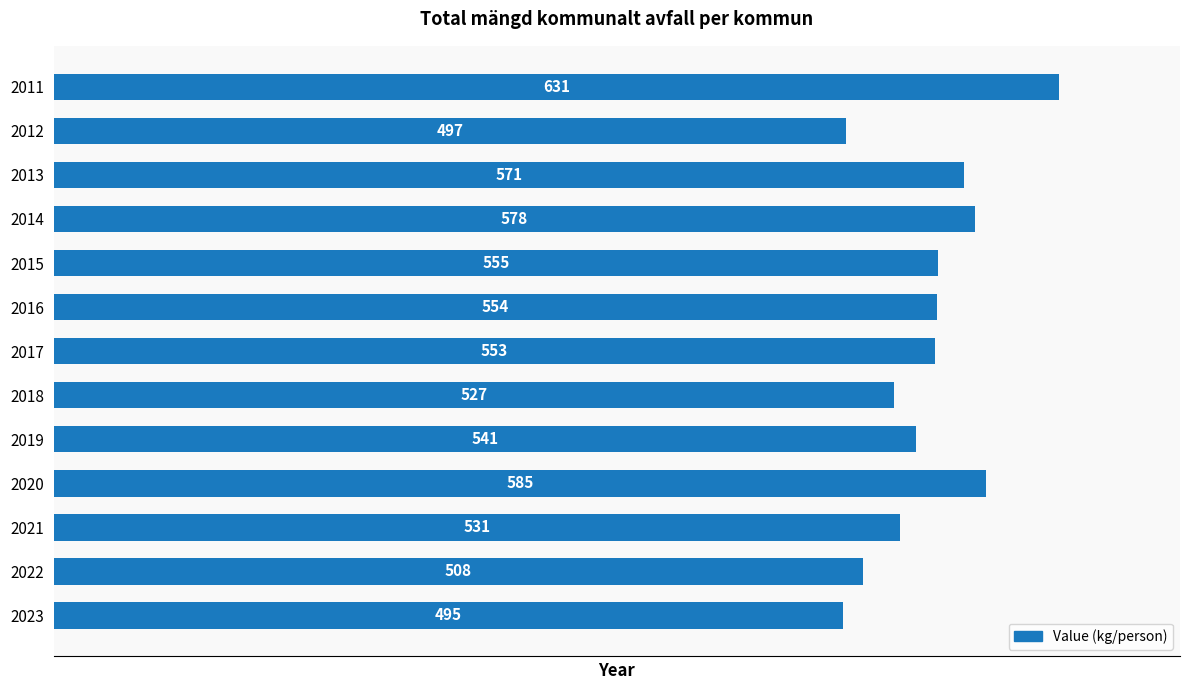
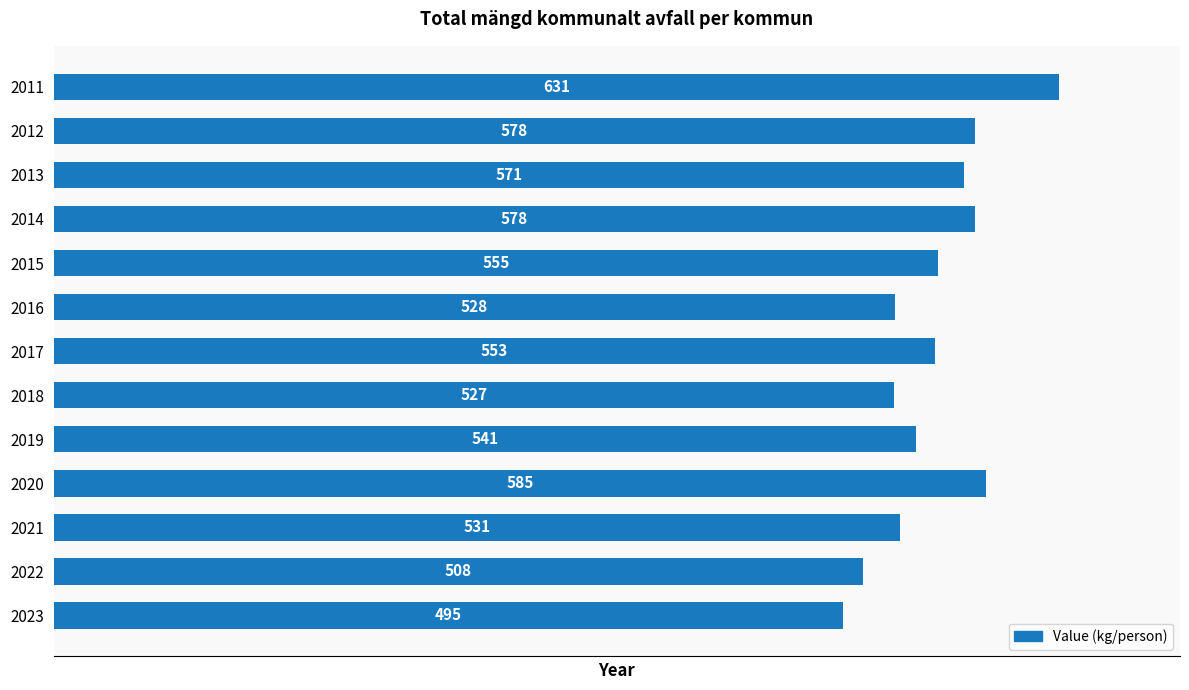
  {
    "2011": 631,
-   "2012": 497,
+   "2012": 578,
    "2013": 571,
    "2014": 578,
    "2015": 555,
-   "2016": 554,
+   "2016": 528,
    "2017": 553,
    "2018": 527,
    "2019": 541,
    "2020": 585,
    "2021": 531,
    "2022": 508,
    "2023": 495
  }
